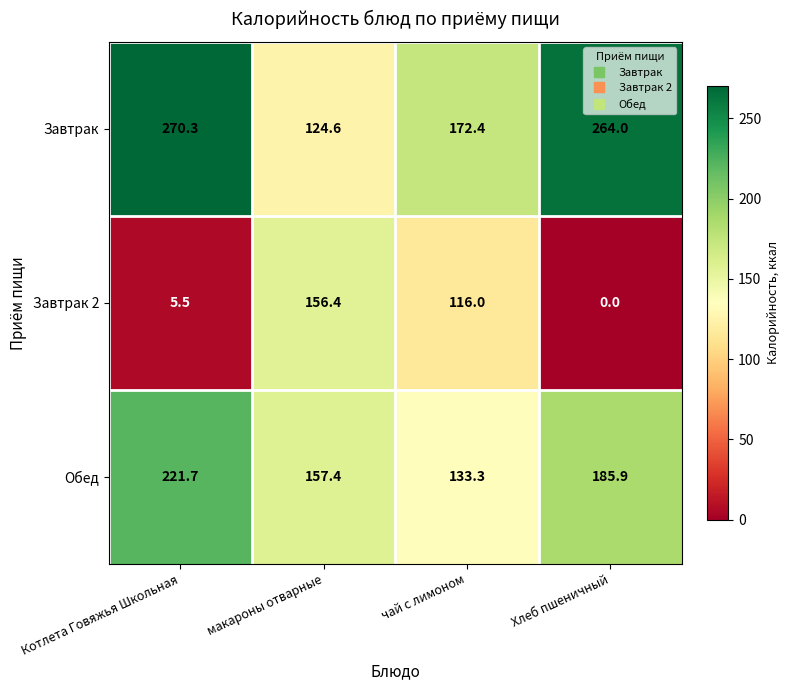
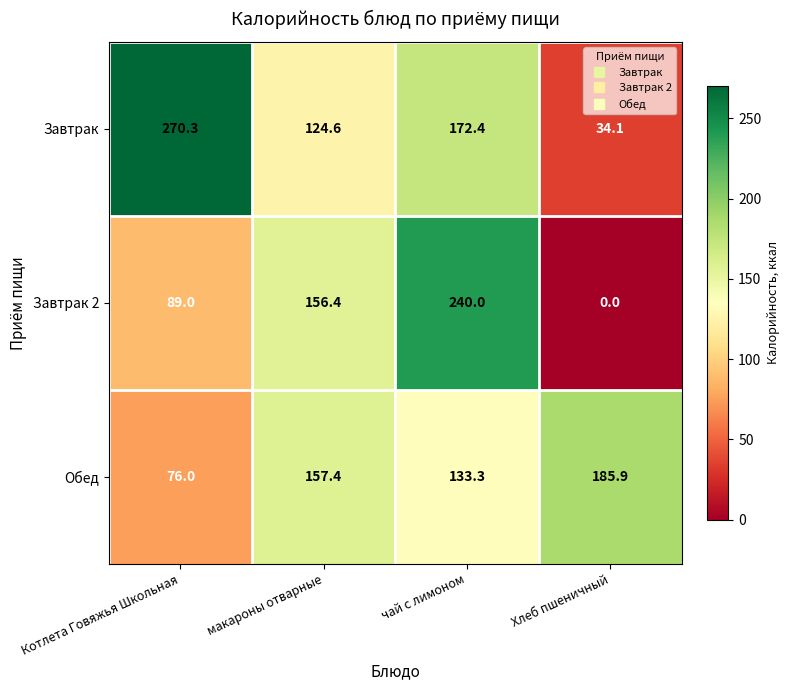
  {
    "Завтрак": {
      "Котлета Говяжья Школьная": 270.3,
      "макароны отварные": 124.6,
      "чай с лимоном": 172.4,
-     "Хлеб пшеничный": 264.0
+     "Хлеб пшеничный": 34.1
    },
    "Завтрак 2": {
-     "Котлета Говяжья Школьная": 5.5,
+     "Котлета Говяжья Школьная": 89.0,
      "макароны отварные": 156.4,
-     "чай с лимоном": 116.0,
+     "чай с лимоном": 240.0,
      "Хлеб пшеничный": 0.0
    },
    "Обед": {
-     "Котлета Говяжья Школьная": 221.7,
+     "Котлета Говяжья Школьная": 76.0,
      "макароны отварные": 157.4,
      "чай с лимоном": 133.3,
      "Хлеб пшеничный": 185.9
    }
  }
